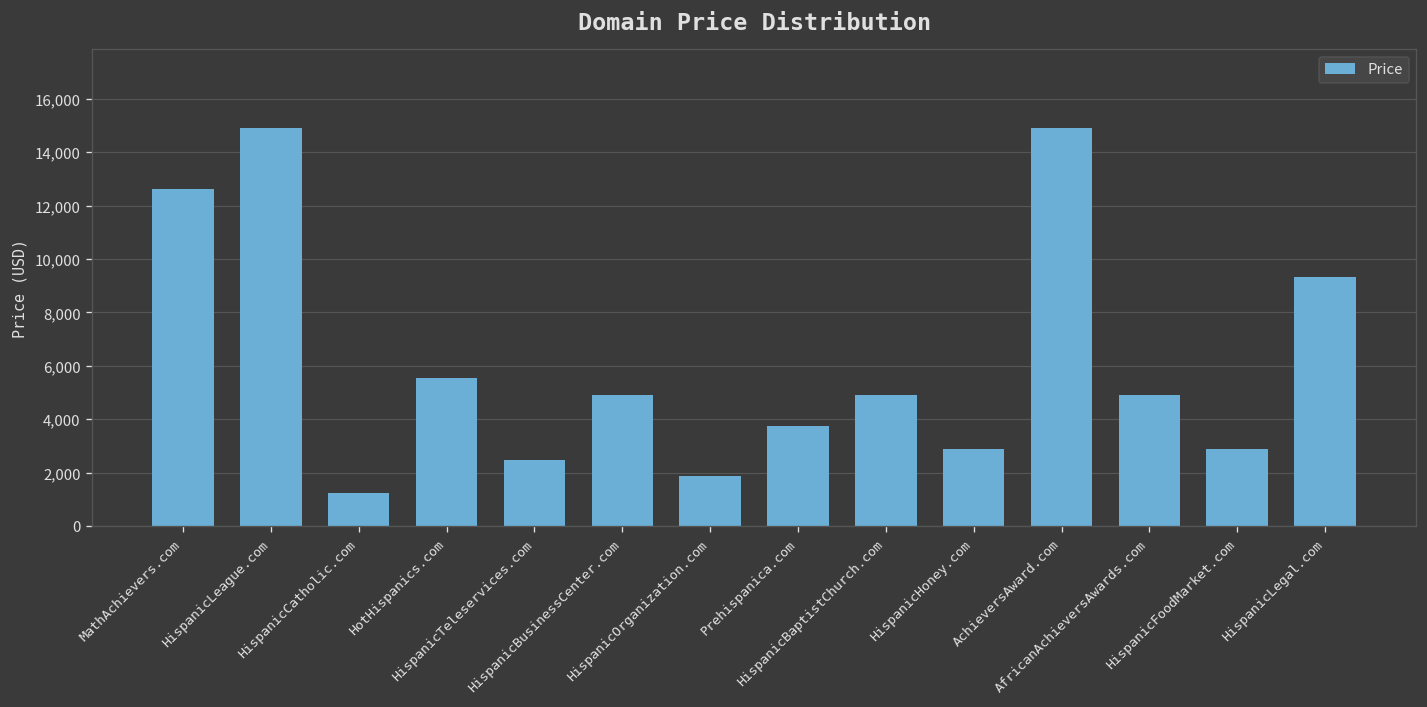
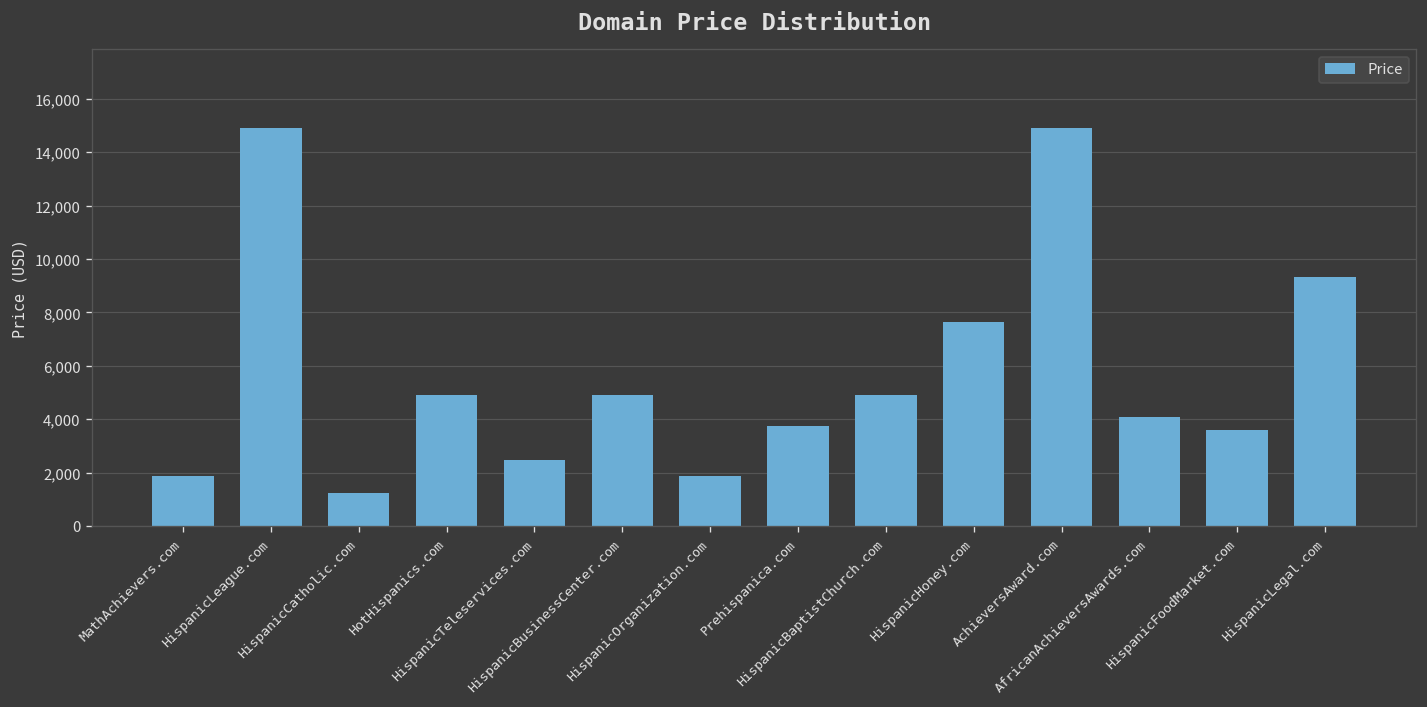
  {
-   "MathAchievers.com": "12,600",
+   "MathAchievers.com": "1,900",
    "HispanicLeague.com": "14,900",
    "HispanicCatholic.com": "1,200",
-   "HotHispanics.com": "5,600",
+   "HotHispanics.com": "4,900",
    "HispanicTeleservices.com": "2,500",
    "HispanicBusinessCenter.com": "4,900",
    "HispanicOrganization.com": "1,900",
    "Prehispanica.com": "3,700",
    "HispanicBaptistChurch.com": "4,900",
-   "HispanicHoney.com": "2,900",
+   "HispanicHoney.com": "7,600",
    "AchieversAward.com": "14,900",
-   "AfricanAchieversAwards.com": "4,900",
-   "HispanicFoodMarket.com": "2,900",
+   "AfricanAchieversAwards.com": "4,100",
+   "HispanicFoodMarket.com": "3,600",
    "HispanicLegal.com": "9,300"
  }
